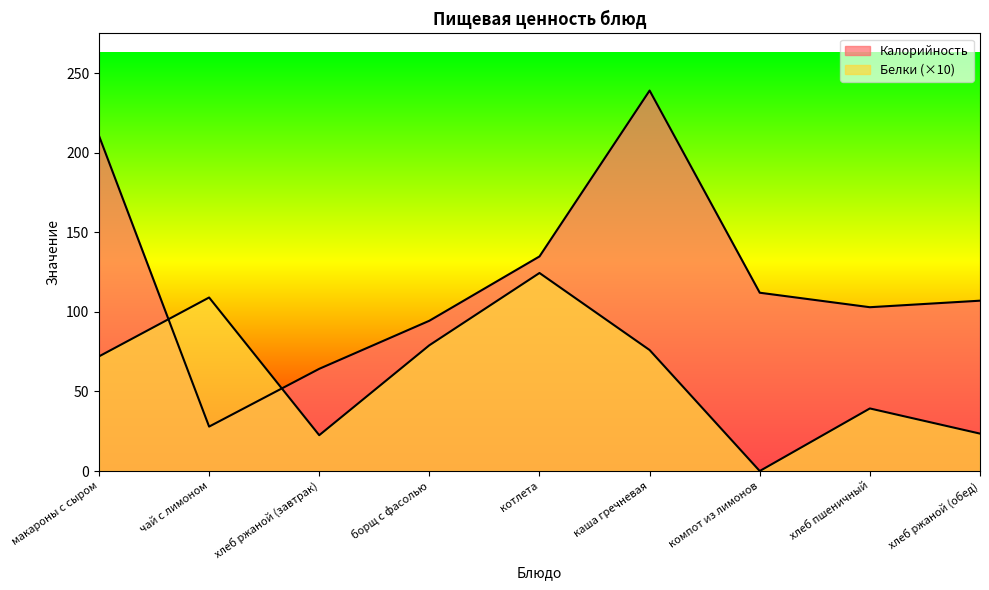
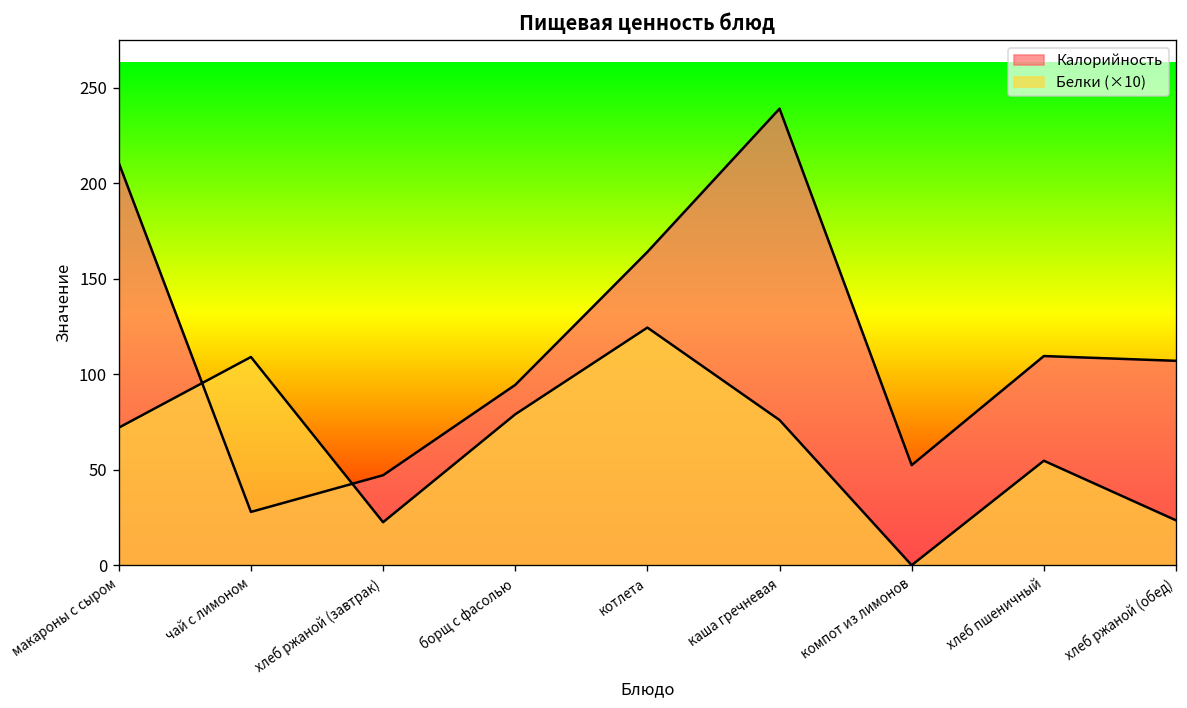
  {
    "Калорийность": {
      "макароны с сыром": 211,
      "чай с лимоном": 28,
-     "хлеб ржаной (завтрак)": 64,
+     "хлеб ржаной (завтрак)": 47,
      "борщ с фасолью": 94,
-     "котлета": 135,
+     "котлета": 164,
      "каша гречневая": 239,
-     "компот из лимонов": 112,
-     "хлеб пшеничный": 103,
+     "компот из лимонов": 52,
+     "хлеб пшеничный": 110,
      "хлеб ржаной (обед)": 107
    },
    "Белки (×10)": {
      "макароны с сыром": 72,
      "чай с лимоном": 109,
      "хлеб ржаной (завтрак)": 23,
      "борщ с фасолью": 79,
      "котлета": 124,
      "каша гречневая": 76,
      "компот из лимонов": 0,
-     "хлеб пшеничный": 39,
+     "хлеб пшеничный": 55,
      "хлеб ржаной (обед)": 24
    }
  }
